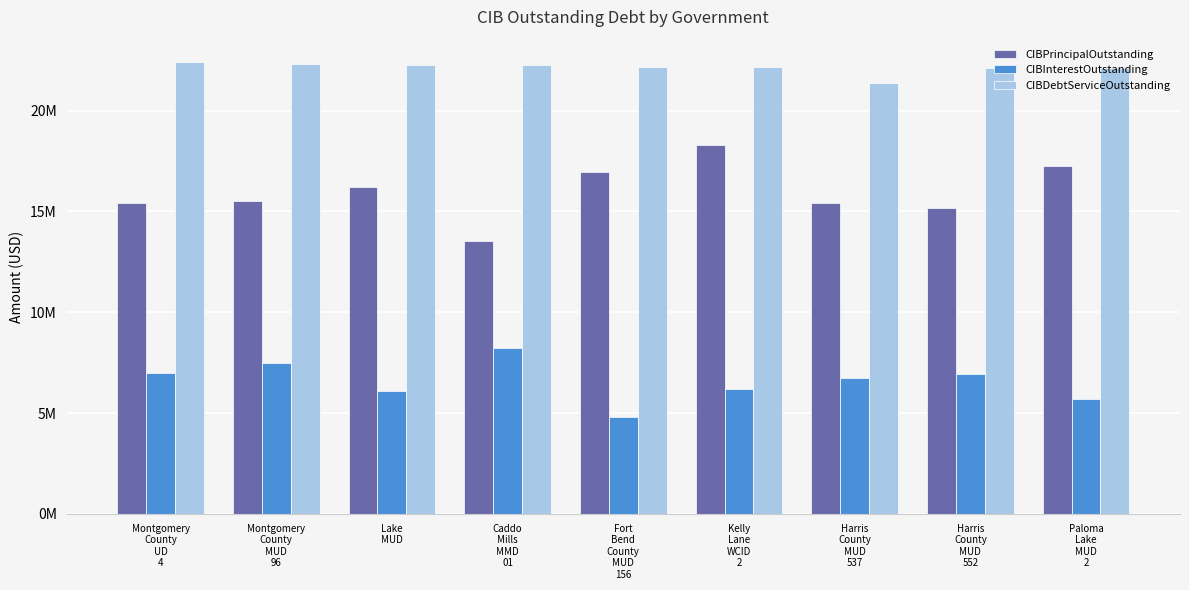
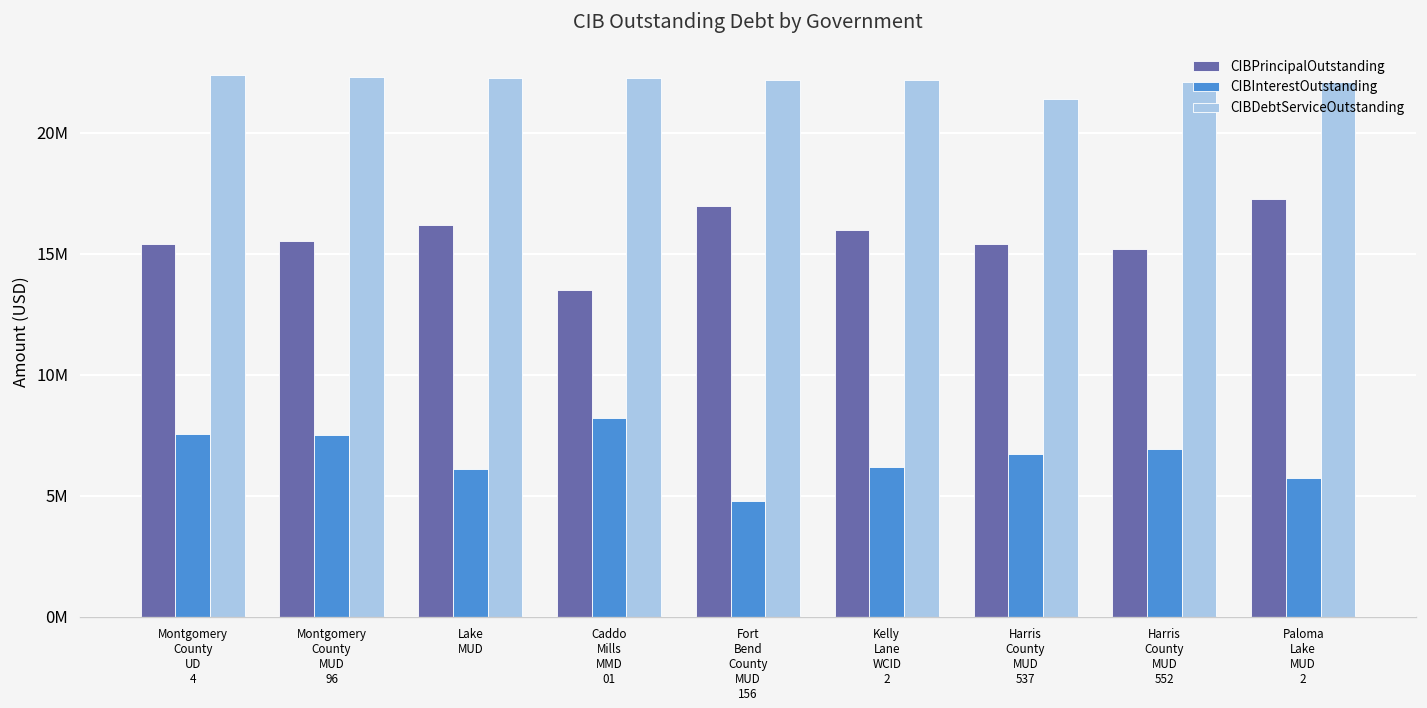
  {
    "CIBPrincipalOutstanding": {
      "Montgomery County UD 4": 15400000,
      "Montgomery County MUD 96": 15500000,
      "Lake MUD": 16200000,
      "Caddo Mills MMD 01": 13500000,
      "Fort Bend County MUD 156": 17000000,
-     "Kelly Lane WCID 2": 18300000,
+     "Kelly Lane WCID 2": 16000000,
      "Harris County MUD 537": 15400000,
      "Harris County MUD 552": 15200000,
      "Paloma Lake MUD 2": 17300000
    },
    "CIBInterestOutstanding": {
-     "Montgomery County UD 4": 7000000,
+     "Montgomery County UD 4": 7500000,
      "Montgomery County MUD 96": 7500000,
      "Lake MUD": 6100000,
      "Caddo Mills MMD 01": 8200000,
      "Fort Bend County MUD 156": 4800000,
      "Kelly Lane WCID 2": 6200000,
      "Harris County MUD 537": 6700000,
      "Harris County MUD 552": 6900000,
      "Paloma Lake MUD 2": 5700000
    },
    "CIBDebtServiceOutstanding": {
      "Montgomery County UD 4": 22400000,
      "Montgomery County MUD 96": 22300000,
      "Lake MUD": 22300000,
      "Caddo Mills MMD 01": 22300000,
      "Fort Bend County MUD 156": 22200000,
      "Kelly Lane WCID 2": 22200000,
      "Harris County MUD 537": 21400000,
      "Harris County MUD 552": 22100000,
      "Paloma Lake MUD 2": 22100000
    }
  }
